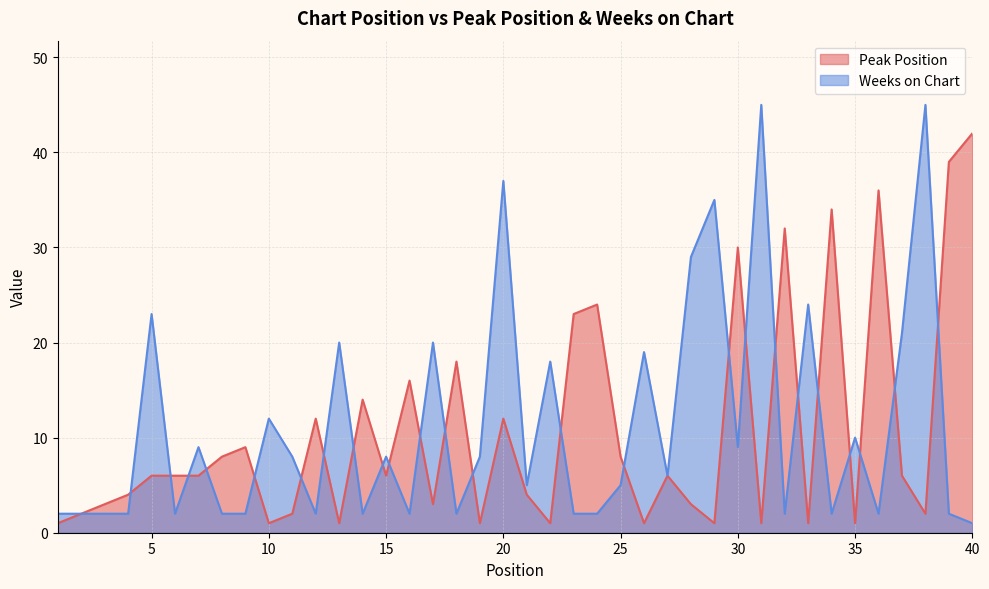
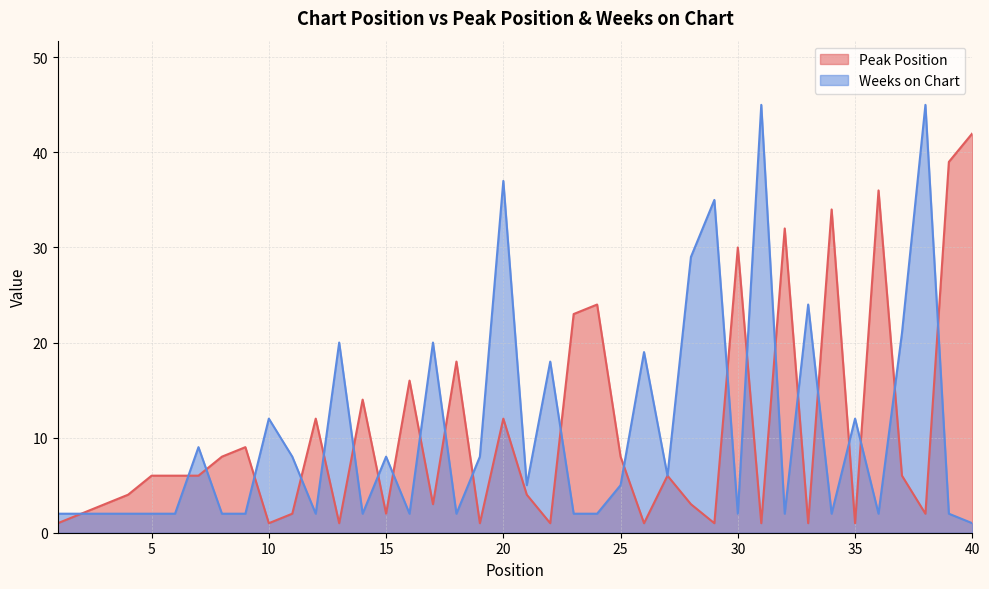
  {
    "Peak Position": {
      "5": 6,
      "10": 1,
-     "15": 6,
+     "15": 2,
      "20": 12,
      "25": 8,
      "30": 30,
      "35": 1,
      "40": 42
    },
    "Weeks on Chart": {
-     "5": 23,
+     "5": 2,
      "10": 12,
      "15": 8,
      "20": 37,
      "25": 5,
-     "30": 9,
-     "35": 10,
+     "30": 2,
+     "35": 12,
      "40": 1
    }
  }
